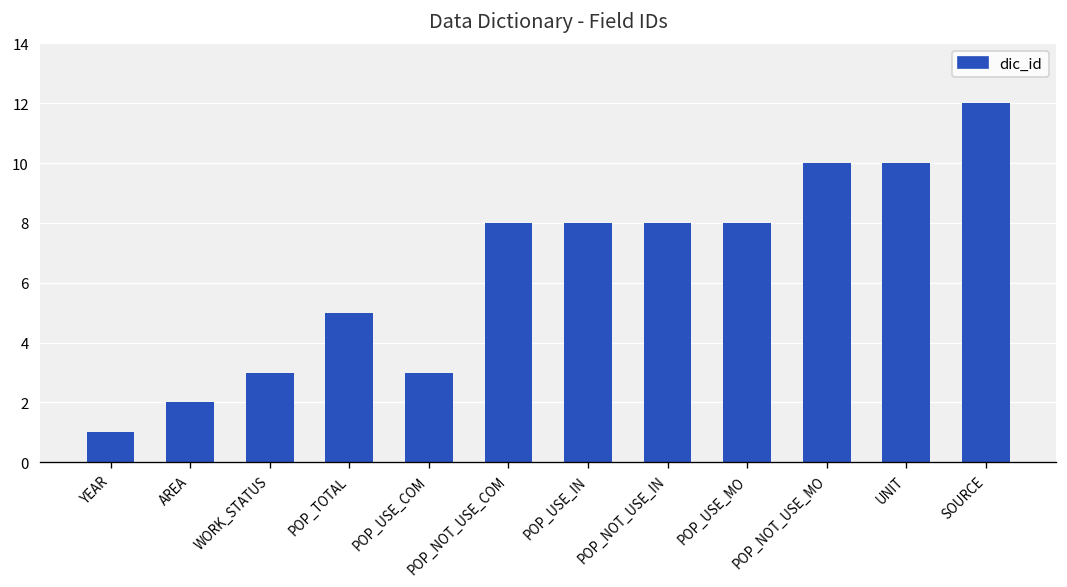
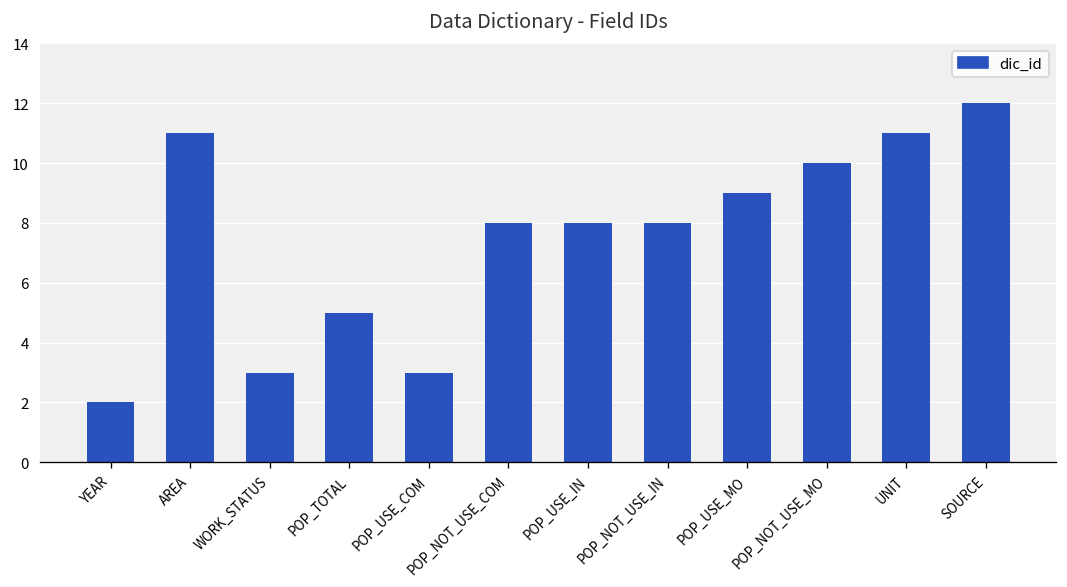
  {
-   "YEAR": 1,
-   "AREA": 2,
+   "YEAR": 2,
+   "AREA": 11,
    "WORK_STATUS": 3,
    "POP_TOTAL": 5,
    "POP_USE_COM": 3,
    "POP_NOT_USE_COM": 8,
    "POP_USE_IN": 8,
    "POP_NOT_USE_IN": 8,
-   "POP_USE_MO": 8,
+   "POP_USE_MO": 9,
    "POP_NOT_USE_MO": 10,
-   "UNIT": 10,
+   "UNIT": 11,
    "SOURCE": 12
  }
